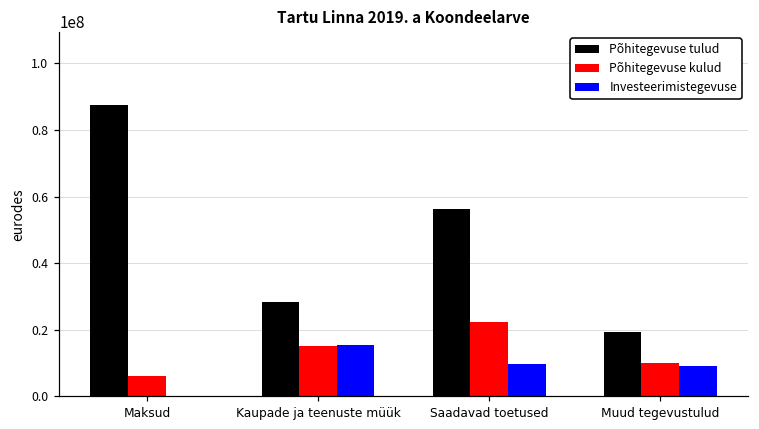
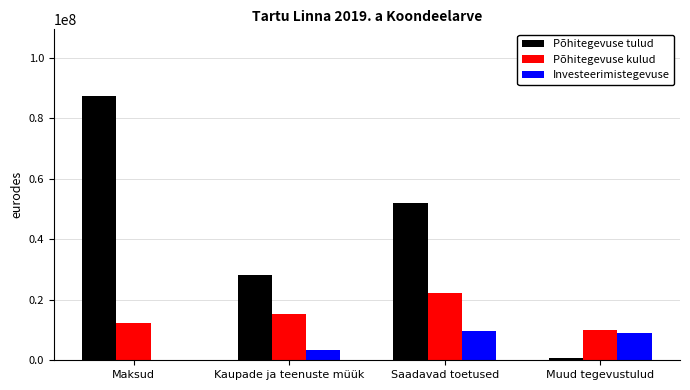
  {
    "Põhitegevuse tulud": {
      "Maksud": 87000000,
      "Kaupade ja teenuste müük": 28000000,
-     "Saadavad toetused": 56000000,
-     "Muud tegevustulud": 19000000
+     "Saadavad toetused": 52000000,
+     "Muud tegevustulud": 1000000
    },
    "Põhitegevuse kulud": {
-     "Maksud": 6000000,
+     "Maksud": 12000000,
      "Kaupade ja teenuste müük": 15000000,
      "Saadavad toetused": 22000000,
      "Muud tegevustulud": 10000000
    },
    "Investeerimistegevuse": {
      "Maksud": 0,
-     "Kaupade ja teenuste müük": 15000000,
+     "Kaupade ja teenuste müük": 4000000,
      "Saadavad toetused": 10000000,
      "Muud tegevustulud": 9000000
    }
  }
